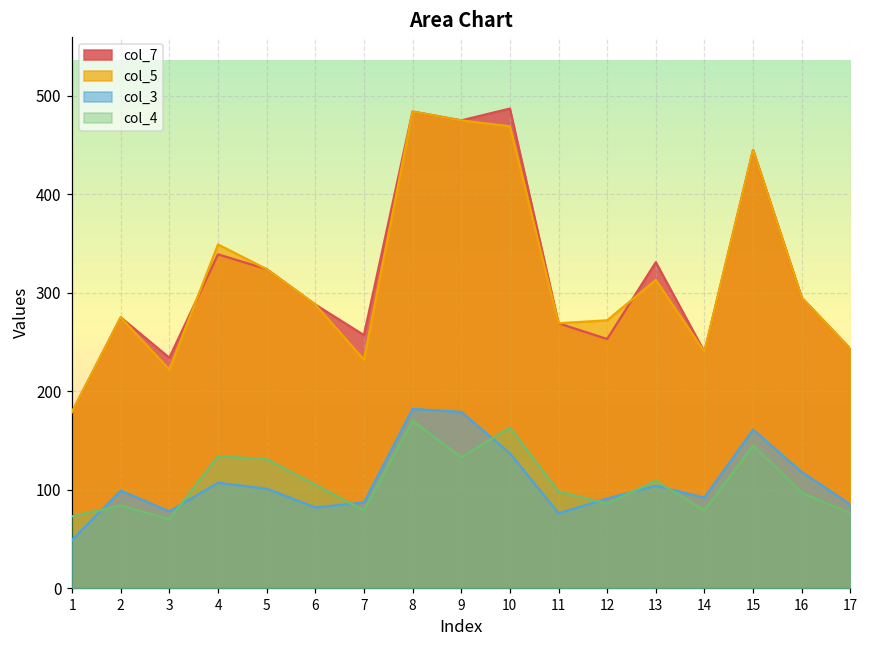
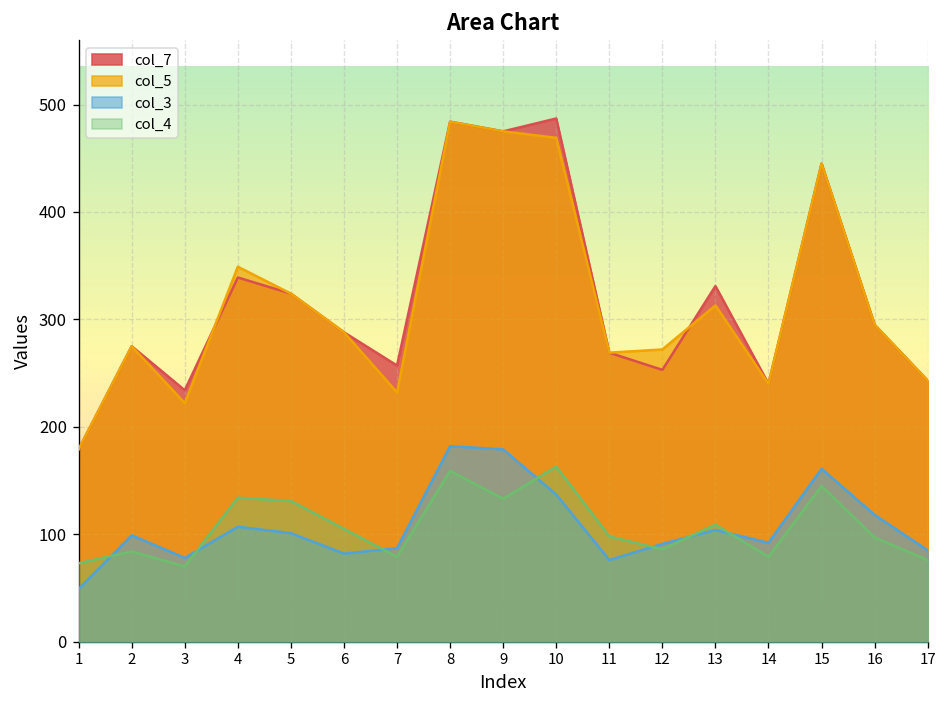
  {
    "col_7": {
      "3": 230,
      "4": 340,
      "7": 260,
      "10": 490,
      "12": 250,
      "13": 330
    },
    "col_5": {
      "3": 220,
      "4": 350,
      "7": 230,
      "10": 470,
      "12": 270,
      "13": 310
    },
    "col_3": {
      "1": 50,
      "2": 100,
      "3": 80,
      "4": 110,
      "5": 100,
      "6": 80,
      "7": 90,
      "8": 180,
      "9": 180,
      "10": 140,
      "11": 80,
      "12": 90,
      "13": 100,
      "14": 90,
      "15": 160,
      "16": 120,
      "17": 90
    },
    "col_4": {
      "1": 70,
      "2": 80,
      "3": 70,
      "4": 130,
      "5": 130,
      "6": 110,
      "7": 80,
-     "8": 170,
+     "8": 160,
      "9": 130,
      "10": 160,
      "11": 100,
      "12": 90,
      "13": 110,
      "14": 80,
      "15": 150,
      "16": 100,
      "17": 80
    }
  }
